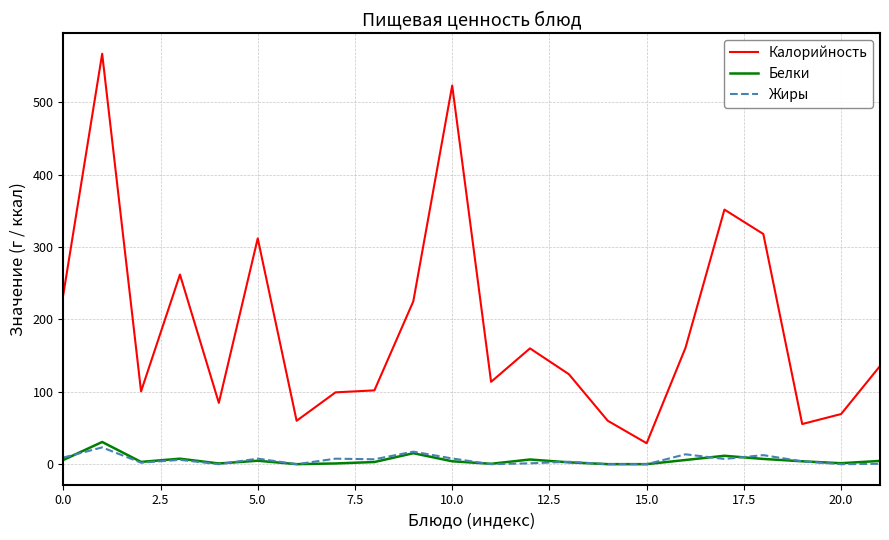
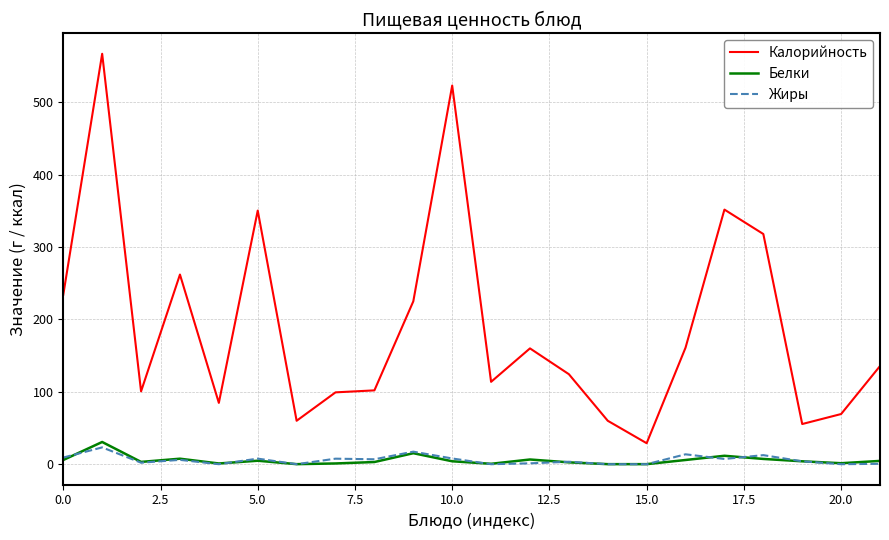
  {
    "Калорийность": {
      "0.0": 230,
-     "5.0": 310,
+     "5.0": 350,
      "10.0": 520,
      "15.0": 30,
      "20.0": 70
    },
    "Белки": {
      "10.0": 0
    },
    "Жиры": {
      "10.0": 10
    }
  }
